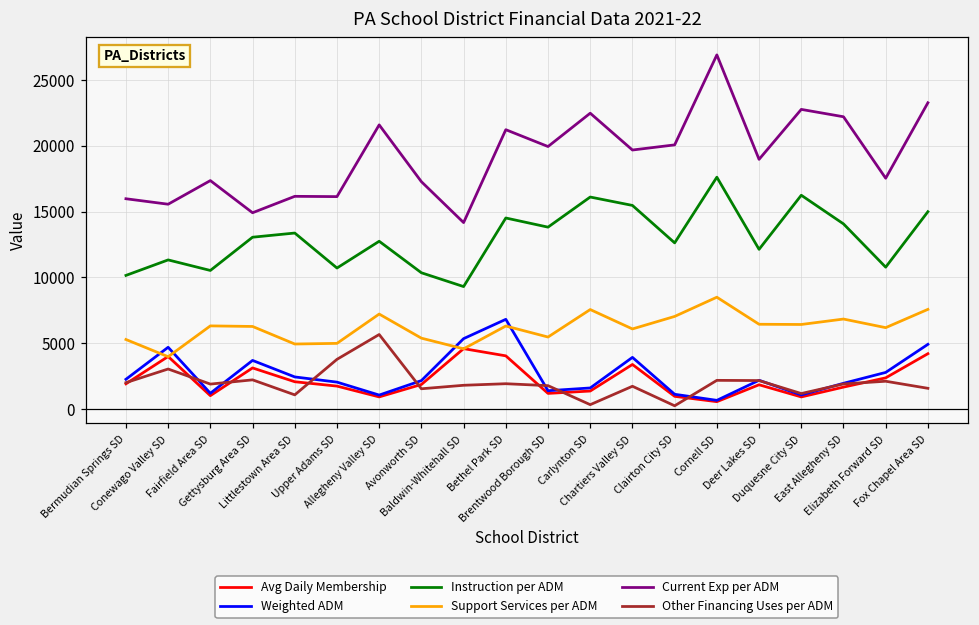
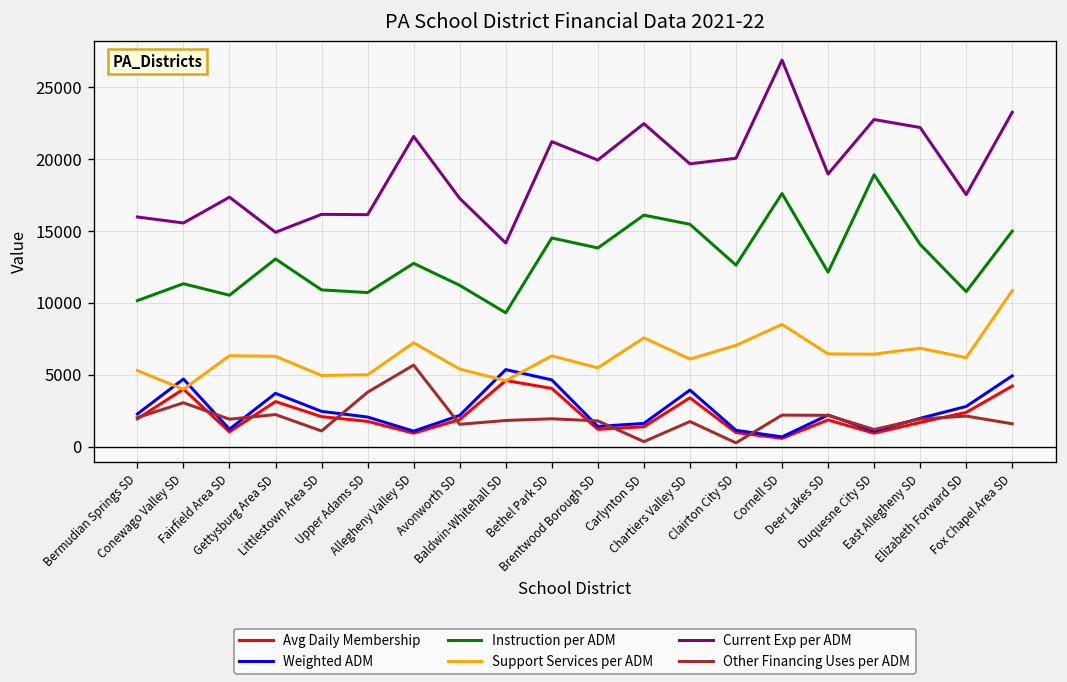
  {
    "Avg Daily Membership": {
      "Gettysburg Area SD": 3100,
      "Littlestown Area SD": 2100,
      "Upper Adams SD": 1800,
      "Avonworth SD": 1900,
      "Bethel Park SD": 4000,
      "Carlynton SD": 1400,
      "Chartiers Valley SD": 3400,
      "Deer Lakes SD": 1900,
      "East Allegheny SD": 1700,
      "Elizabeth Forward SD": 2400,
      "Fox Chapel Area SD": 4200
    },
    "Weighted ADM": {
      "Bermudian Springs SD": 2300,
      "Conewago Valley SD": 4700,
      "Gettysburg Area SD": 3700,
      "Littlestown Area SD": 2400,
      "Upper Adams SD": 2100,
      "Avonworth SD": 2200,
      "Baldwin-Whitehall SD": 5400,
-     "Bethel Park SD": 6800,
+     "Bethel Park SD": 4600,
      "Carlynton SD": 1600,
      "Chartiers Valley SD": 3900,
      "Elizabeth Forward SD": 2800,
      "Fox Chapel Area SD": 4900
    },
    "Instruction per ADM": {
      "Bermudian Springs SD": 10200,
      "Conewago Valley SD": 11300,
      "Fairfield Area SD": 10500,
      "Gettysburg Area SD": 13100,
-     "Littlestown Area SD": 13400,
+     "Littlestown Area SD": 10900,
      "Upper Adams SD": 10700,
      "Allegheny Valley SD": 12800,
-     "Avonworth SD": 10400,
+     "Avonworth SD": 11200,
      "Baldwin-Whitehall SD": 9300,
      "Bethel Park SD": 14500,
      "Brentwood Borough SD": 13800,
      "Carlynton SD": 16100,
      "Chartiers Valley SD": 15500,
      "Clairton City SD": 12600,
      "Cornell SD": 17600,
      "Deer Lakes SD": 12100,
-     "Duquesne City SD": 16200,
+     "Duquesne City SD": 18900,
      "East Allegheny SD": 14100,
      "Elizabeth Forward SD": 10800,
      "Fox Chapel Area SD": 15000
    },
    "Support Services per ADM": {
      "Bermudian Springs SD": 5300,
      "Fairfield Area SD": 6300,
      "Gettysburg Area SD": 6300,
      "Littlestown Area SD": 4900,
      "Upper Adams SD": 5000,
      "Allegheny Valley SD": 7200,
      "Avonworth SD": 5400,
      "Bethel Park SD": 6300,
      "Brentwood Borough SD": 5500,
      "Carlynton SD": 7600,
      "Chartiers Valley SD": 6100,
      "Clairton City SD": 7000,
      "Cornell SD": 8500,
      "Deer Lakes SD": 6400,
      "Duquesne City SD": 6400,
      "East Allegheny SD": 6800,
      "Elizabeth Forward SD": 6200,
-     "Fox Chapel Area SD": 7600
+     "Fox Chapel Area SD": 10900
    },
    "Current Exp per ADM": {
      "Bermudian Springs SD": 16000,
      "Conewago Valley SD": 15600,
      "Fairfield Area SD": 17400,
      "Gettysburg Area SD": 14900,
      "Littlestown Area SD": 16200,
      "Upper Adams SD": 16100,
      "Allegheny Valley SD": 21600,
      "Avonworth SD": 17300,
      "Baldwin-Whitehall SD": 14200,
      "Bethel Park SD": 21200,
      "Brentwood Borough SD": 19900,
      "Carlynton SD": 22500,
      "Chartiers Valley SD": 19700,
      "Clairton City SD": 20100,
      "Cornell SD": 26900,
      "Deer Lakes SD": 19000,
      "Duquesne City SD": 22800,
      "East Allegheny SD": 22200,
      "Elizabeth Forward SD": 17500,
      "Fox Chapel Area SD": 23300
    },
    "Other Financing Uses per ADM": {
      "Conewago Valley SD": 3000,
      "Fairfield Area SD": 1900,
      "Gettysburg Area SD": 2200,
      "Littlestown Area SD": 1100,
      "Upper Adams SD": 3800,
      "Allegheny Valley SD": 5700,
      "Avonworth SD": 1500,
      "Baldwin-Whitehall SD": 1800,
      "Bethel Park SD": 1900,
      "Brentwood Borough SD": 1800,
      "Carlynton SD": 300,
      "Chartiers Valley SD": 1700,
      "Clairton City SD": 300,
      "Cornell SD": 2200,
      "Elizabeth Forward SD": 2100,
      "Fox Chapel Area SD": 1600
    }
  }
